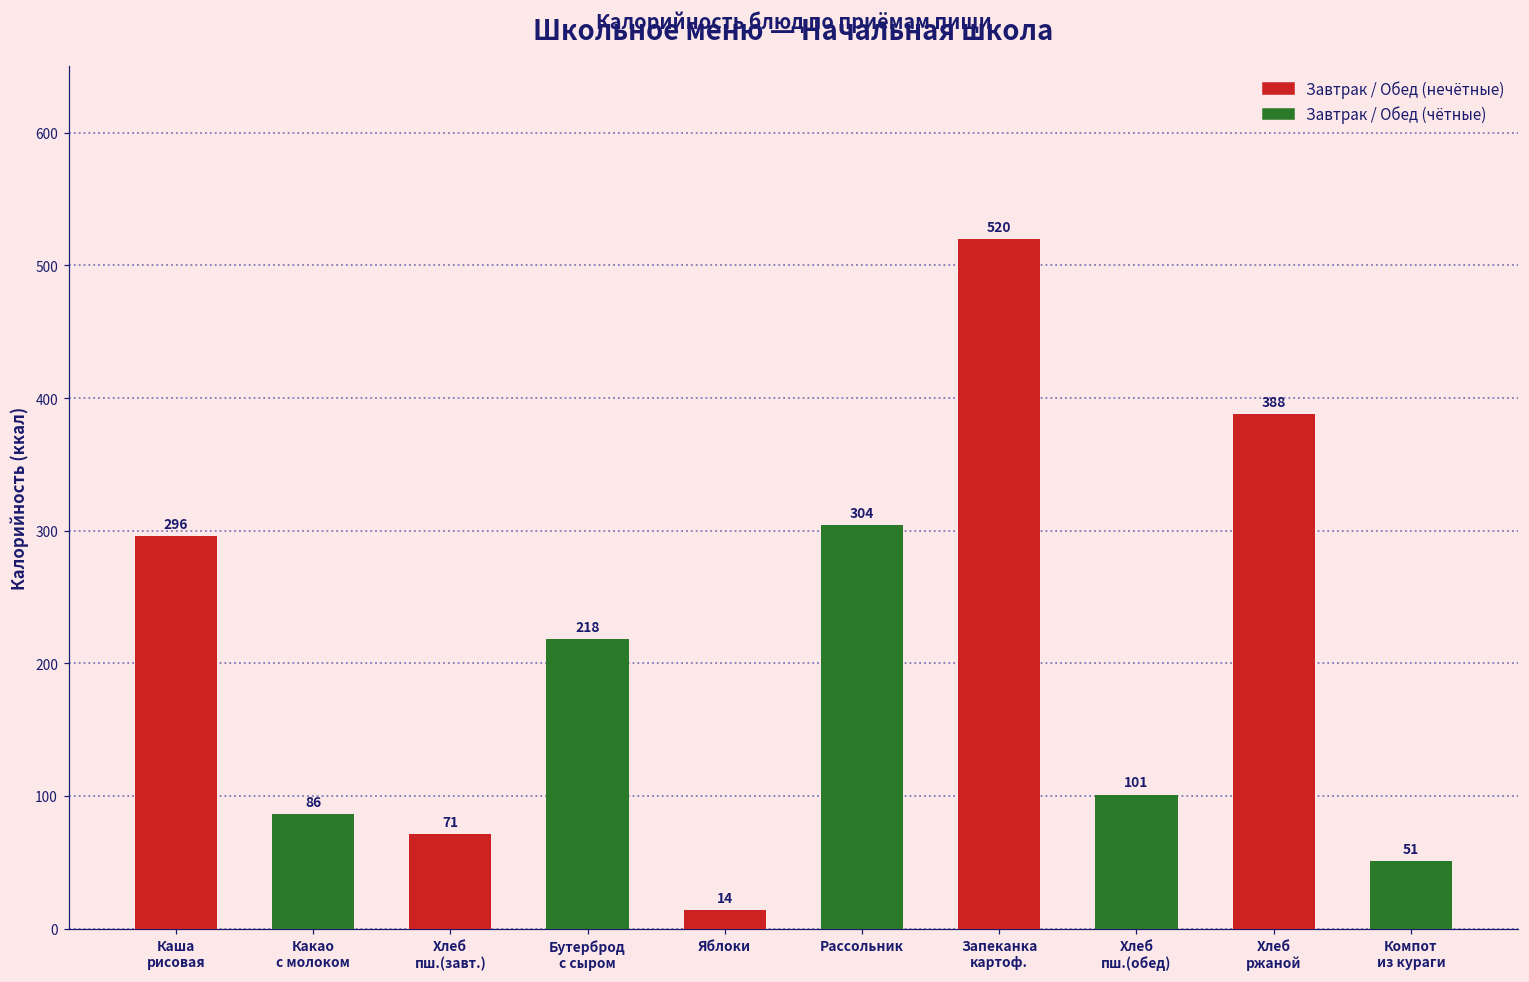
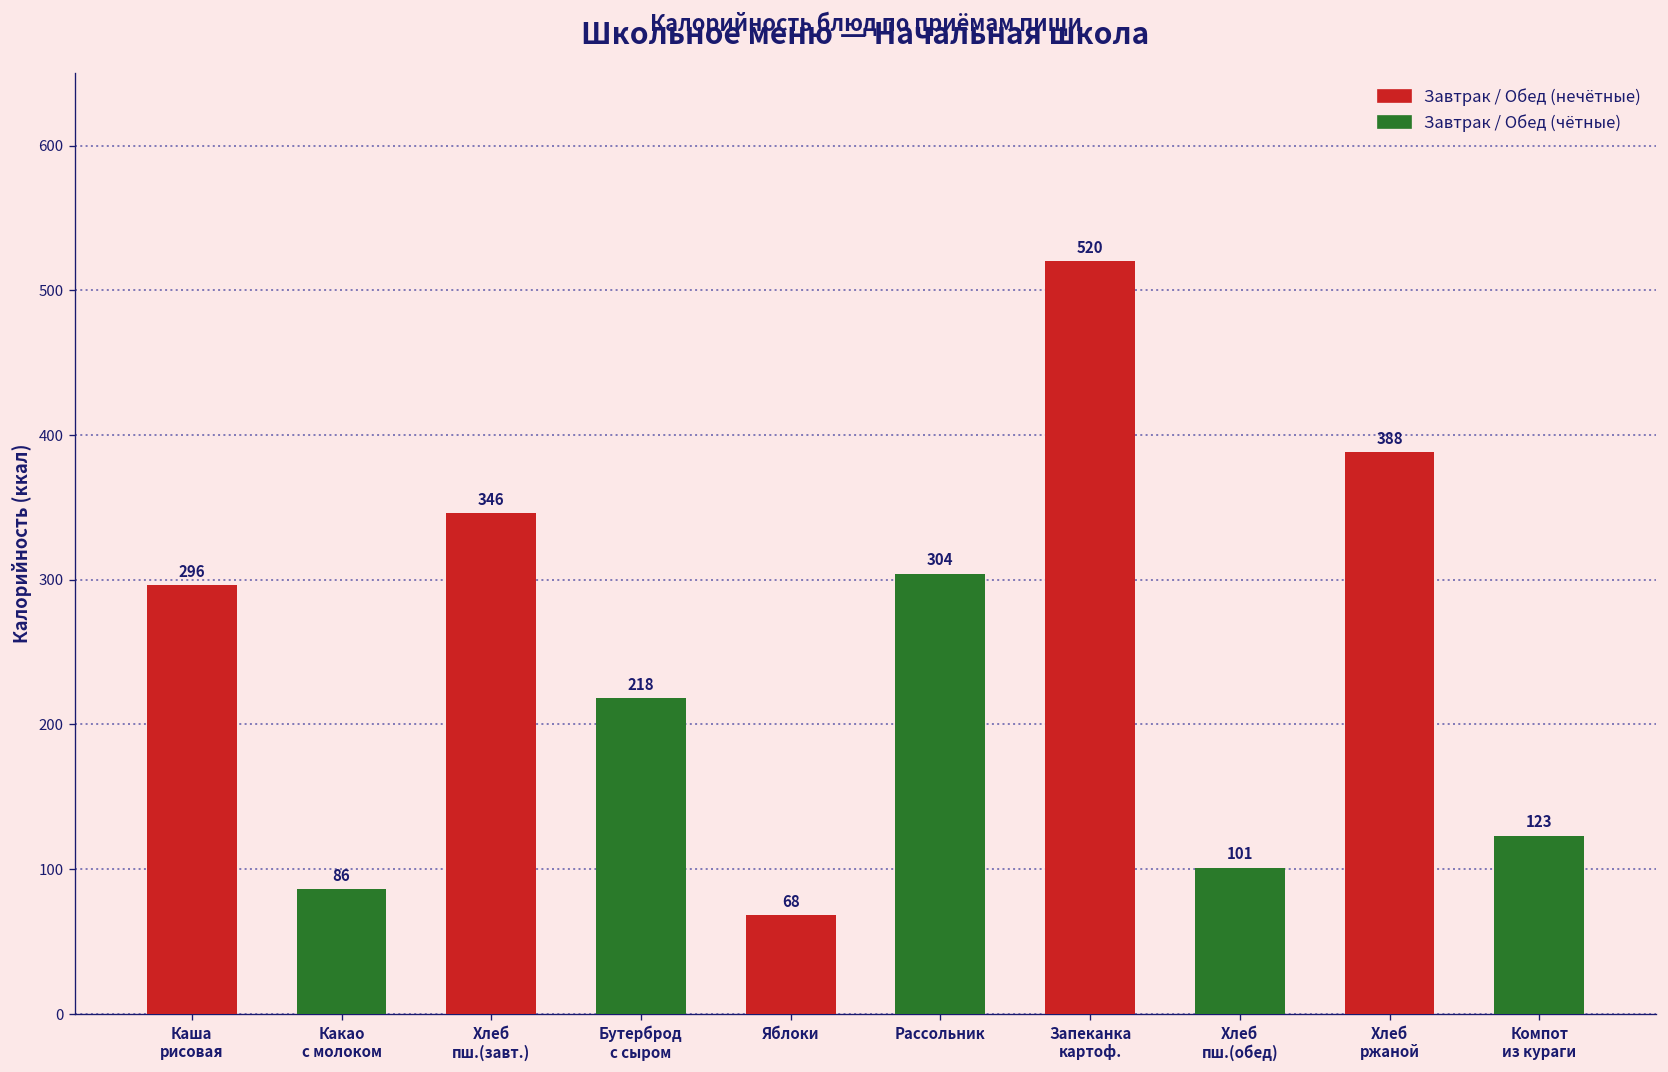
  {
    "Каша рисовая": 296,
    "Какао с молоком": 86,
-   "Хлеб пш.(завт.)": 71,
+   "Хлеб пш.(завт.)": 346,
    "Бутерброд с сыром": 218,
-   "Яблоки": 14,
+   "Яблоки": 68,
    "Рассольник": 304,
    "Запеканка картоф.": 520,
    "Хлеб пш.(обед)": 101,
    "Хлеб ржаной": 388,
-   "Компот из кураги": 51
+   "Компот из кураги": 123
  }
